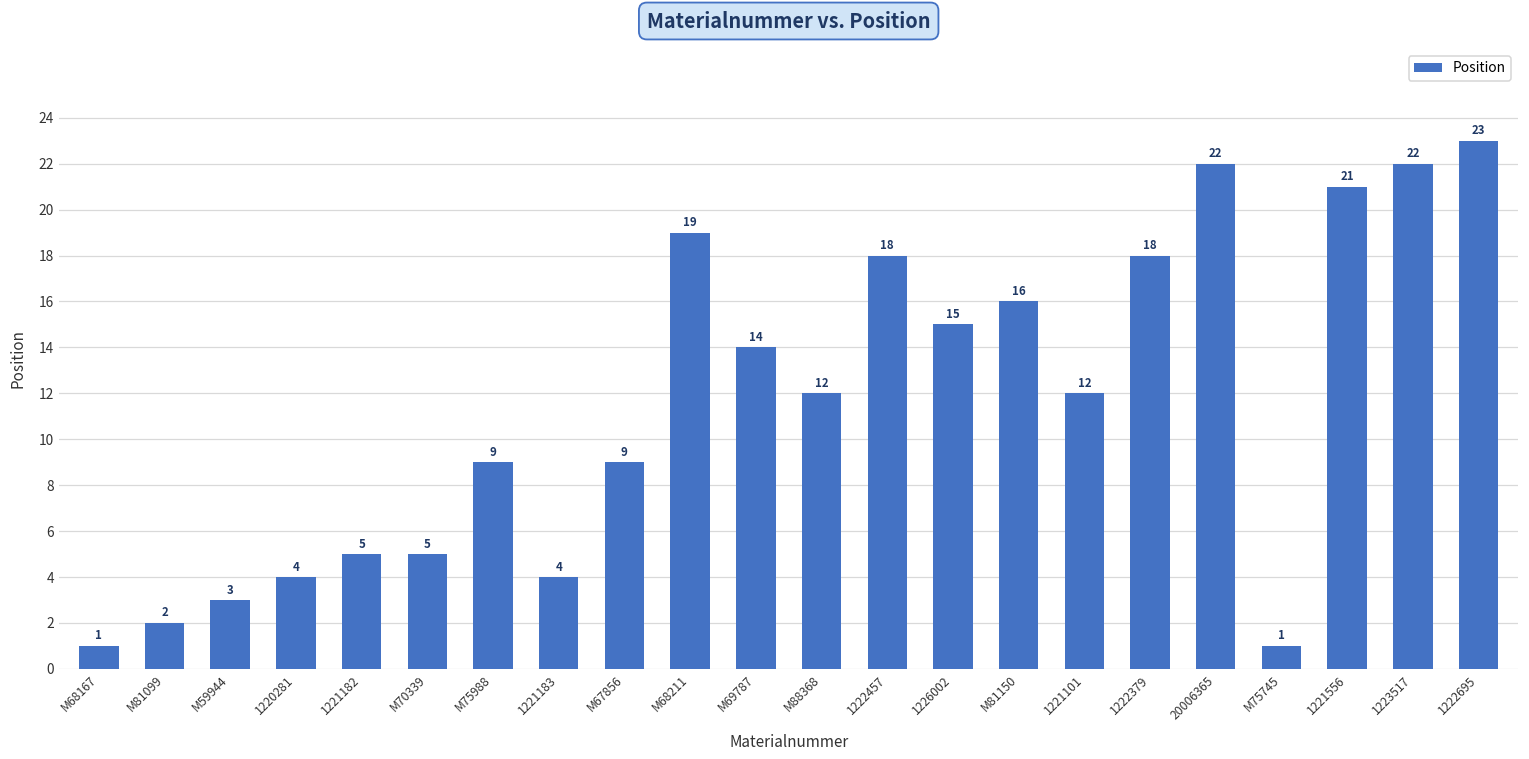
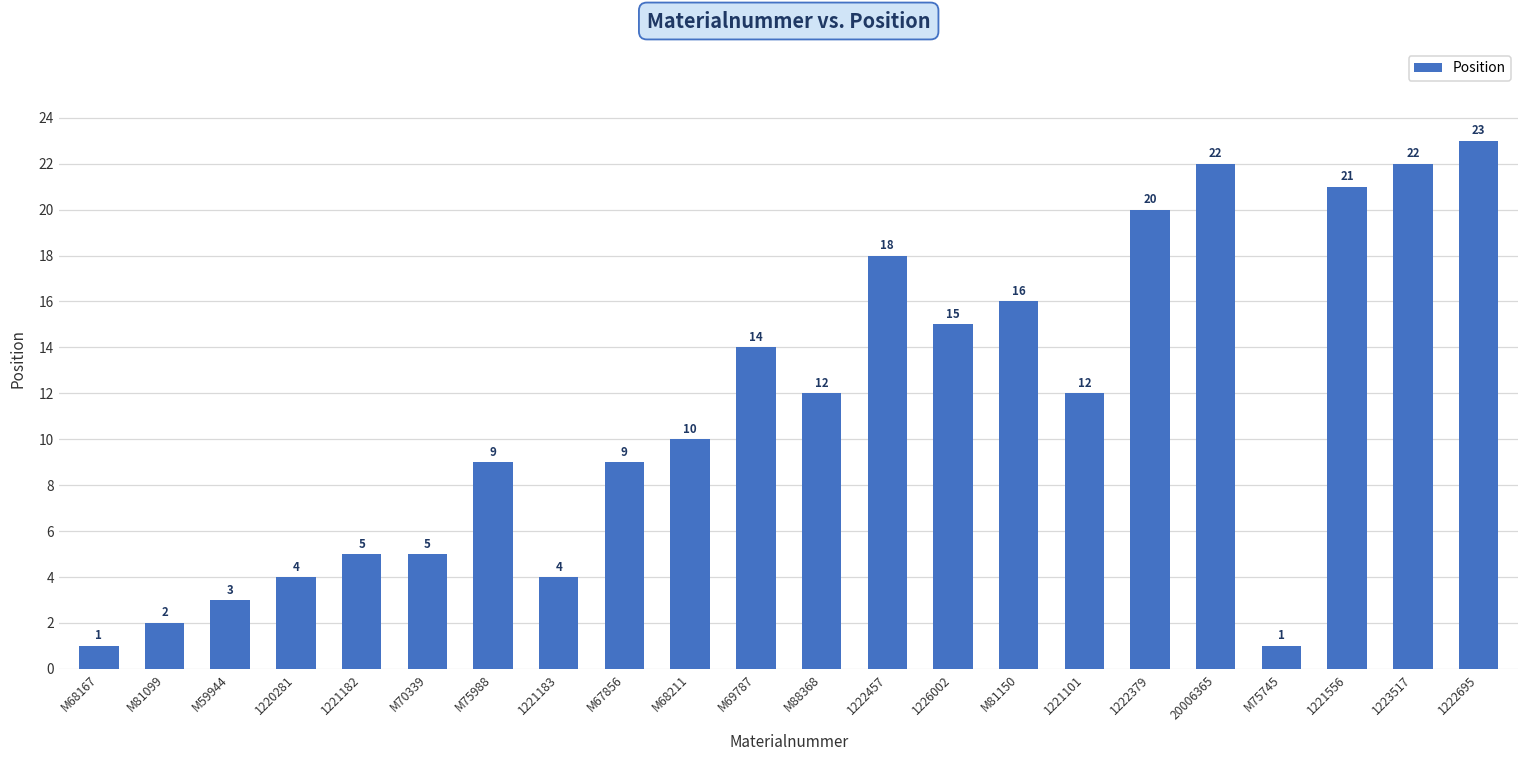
  {
    "M68167": 1,
    "M81099": 2,
    "M59944": 3,
    "1220281": 4,
    "1221182": 5,
    "M70339": 5,
    "M75988": 9,
    "1221183": 4,
    "M67856": 9,
-   "M68211": 19,
+   "M68211": 10,
    "M69787": 14,
    "M88368": 12,
    "1222457": 18,
    "1226002": 15,
    "M81150": 16,
    "1221101": 12,
-   "1222379": 18,
+   "1222379": 20,
    "20006365": 22,
    "M75745": 1,
    "1221556": 21,
    "1223517": 22,
    "1222695": 23
  }
